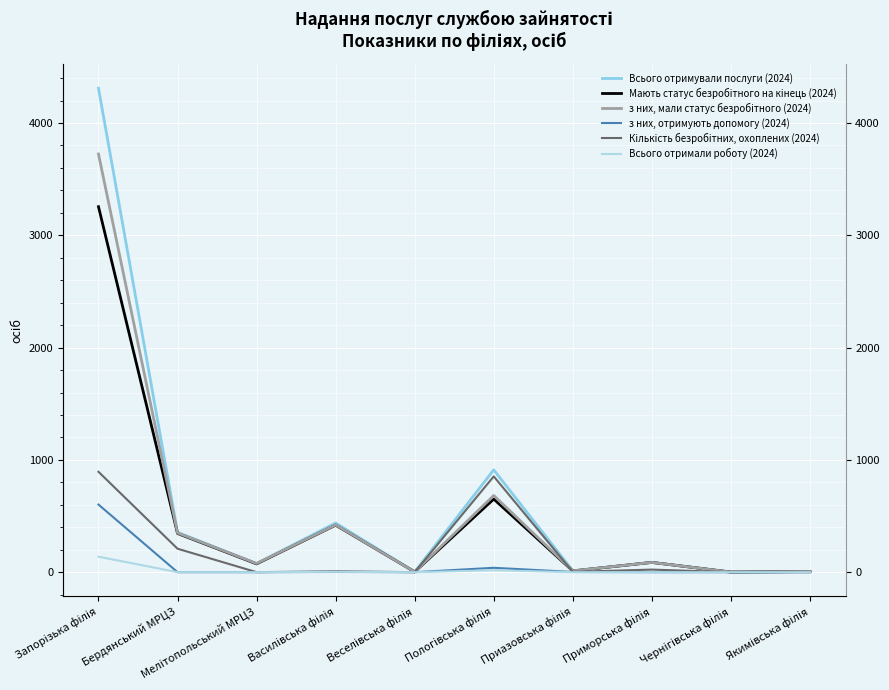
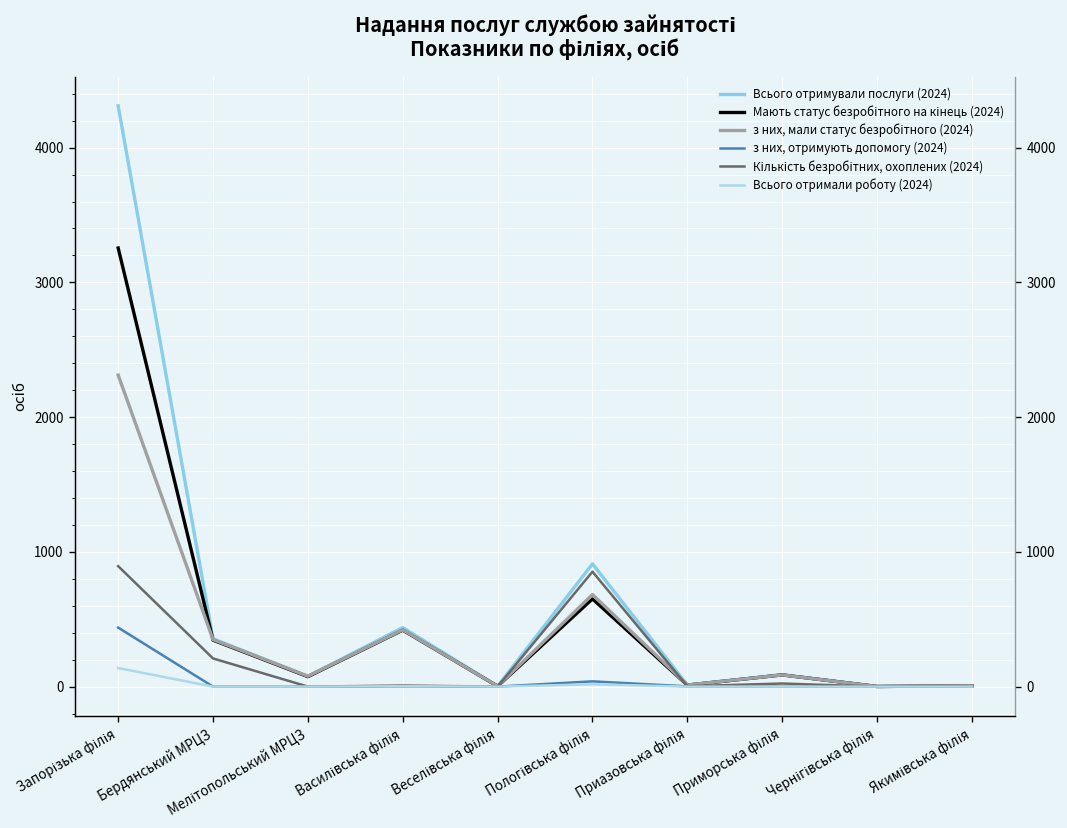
  {
    "Мають статус безробітного на кінець (2024)": {
      "Запорізька філія": 3260,
      "Пологівська філія": 650
    },
    "з них, мали статус безробітного (2024)": {
-     "Запорізька філія": 3720,
+     "Запорізька філія": 2310,
      "Пологівська філія": 680
    },
    "з них, отримують допомогу (2024)": {
-     "Запорізька філія": 600
+     "Запорізька філія": 440
    },
    "Кількість безробітних, охоплених (2024)": {
      "Запорізька філія": 890,
      "Бердянський МРЦЗ": 210,
      "Пологівська філія": 850,
      "Приморська філія": 20
    }
  }
